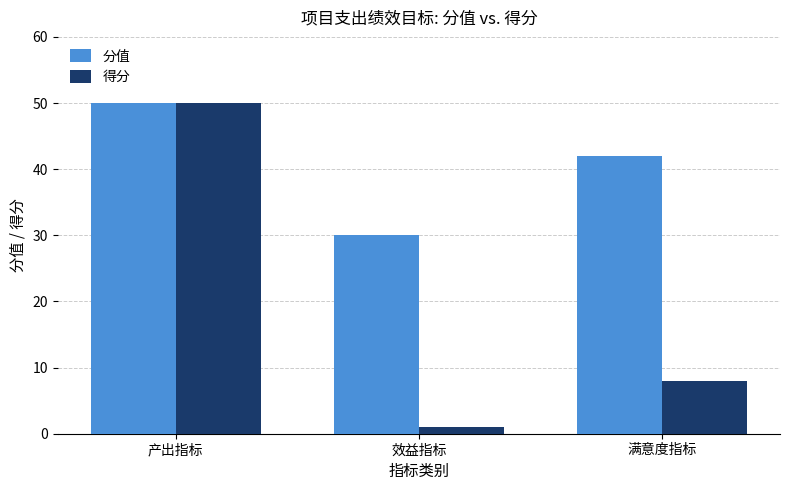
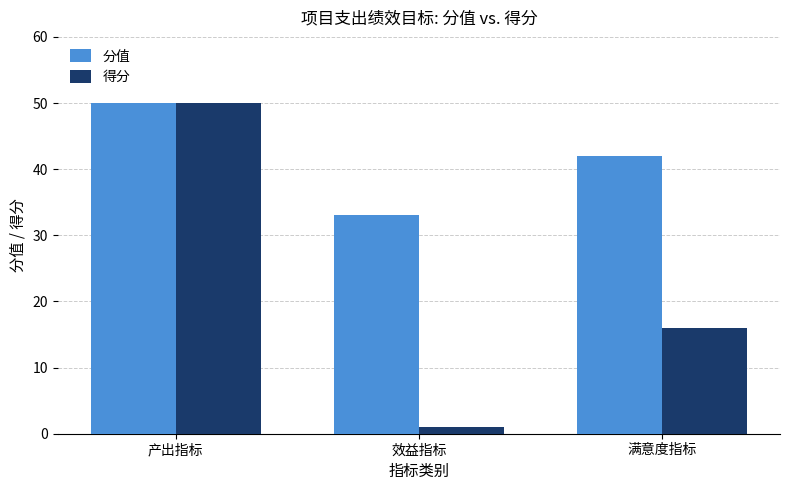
  {
    "分值": {
      "产出指标": 50,
-     "效益指标": 30,
+     "效益指标": 33,
      "满意度指标": 42
    },
    "得分": {
      "产出指标": 50,
      "效益指标": 1,
-     "满意度指标": 8
+     "满意度指标": 16
    }
  }
